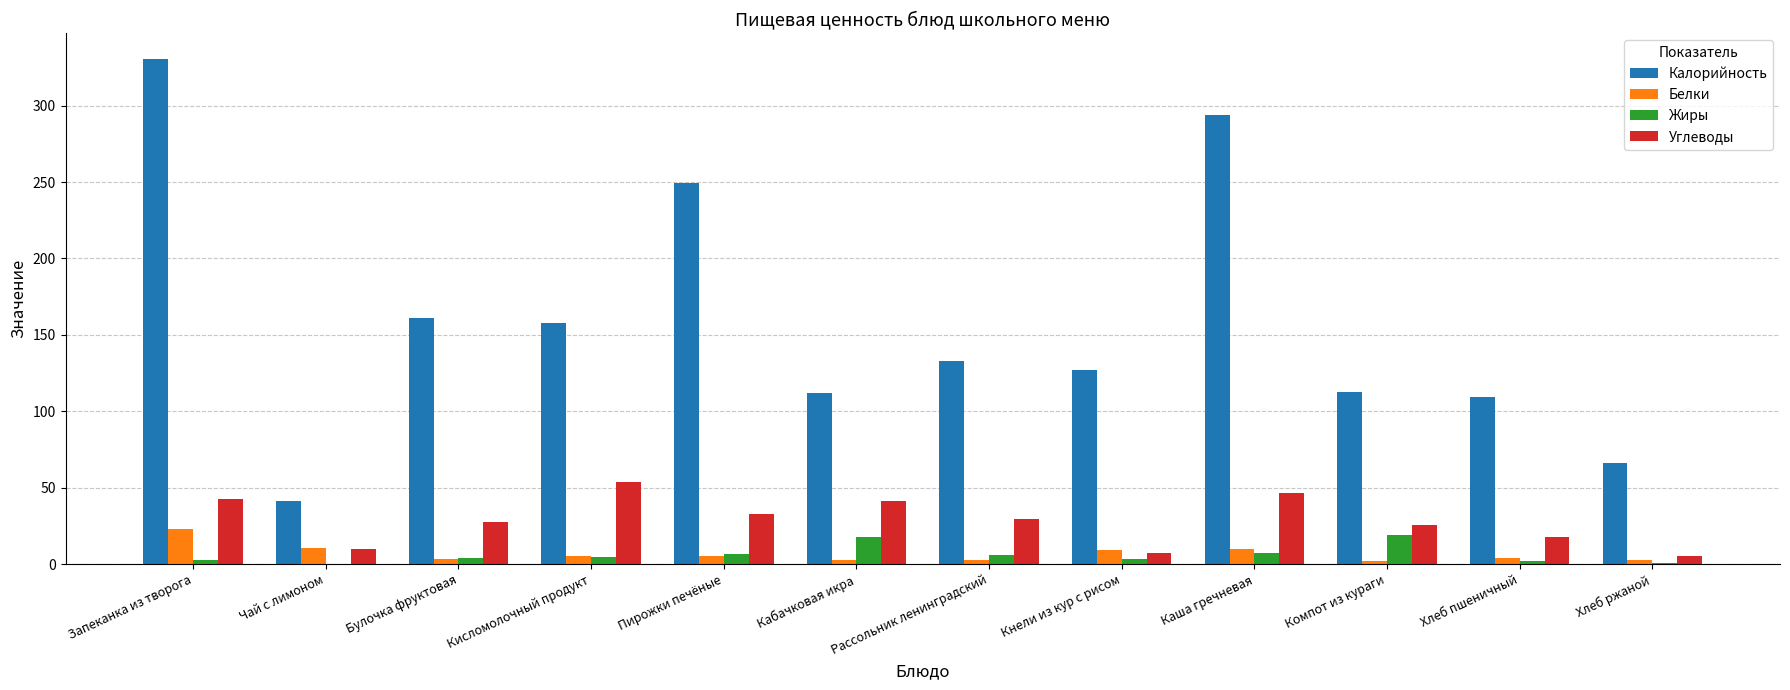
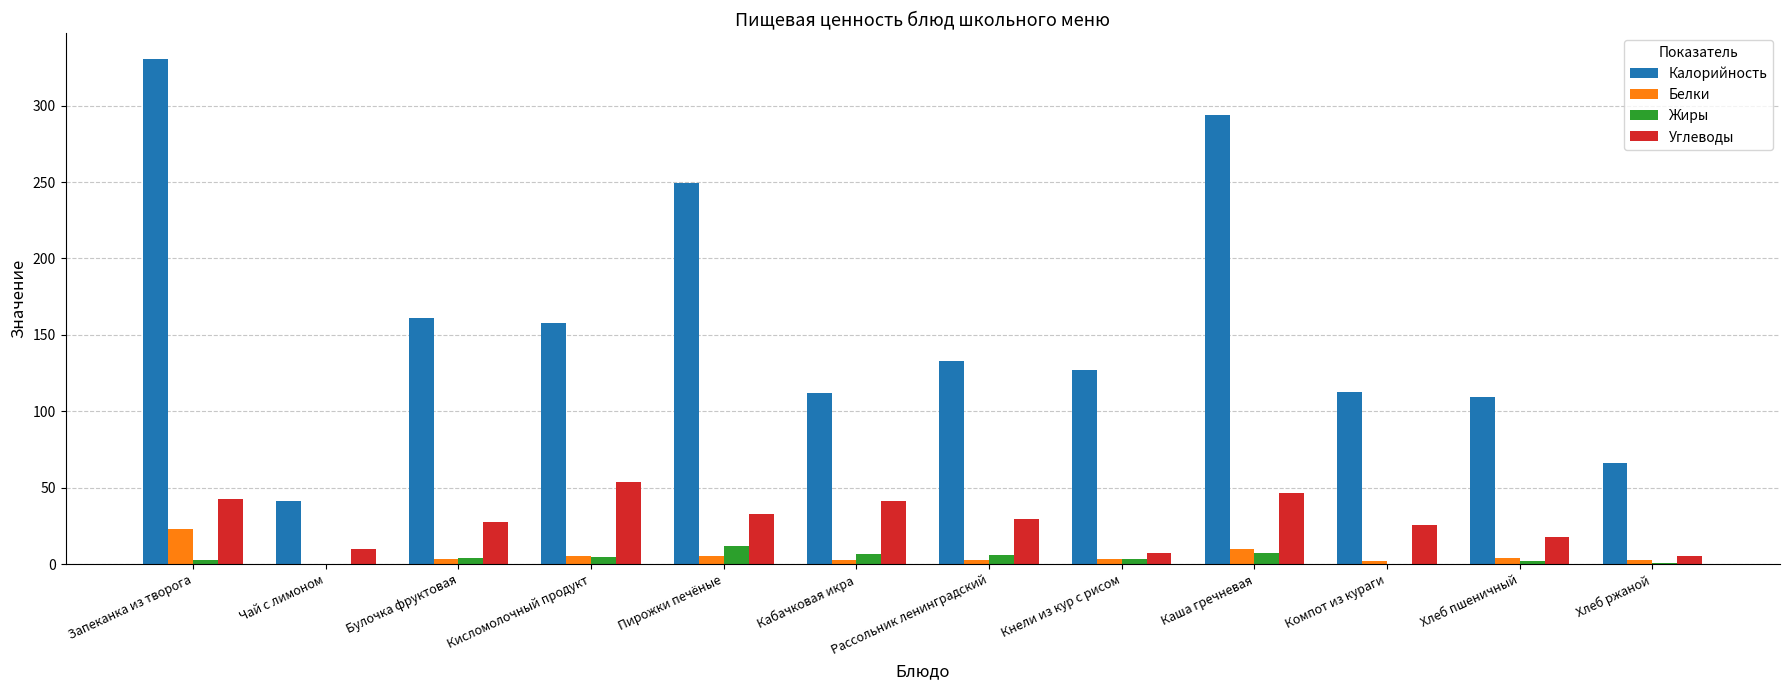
  {
    "Калорийность": {
      "Запеканка из творога": 331,
      "Чай с лимоном": 41,
      "Булочка фруктовая": 161,
      "Кисломолочный продукт": 158,
      "Пирожки печёные": 249,
      "Кабачковая икра": 112,
      "Рассольник ленинградский": 133,
      "Кнели из кур с рисом": 127,
      "Каша гречневая": 294,
      "Компот из кураги": 112,
      "Хлеб пшеничный": 110,
      "Хлеб ржаной": 66
    },
    "Белки": {
      "Запеканка из творога": 23,
-     "Чай с лимоном": 11,
+     "Чай с лимоном": 0,
      "Булочка фруктовая": 4,
      "Кисломолочный продукт": 5,
      "Пирожки печёные": 6,
      "Кабачковая икра": 3,
      "Рассольник ленинградский": 3,
-     "Кнели из кур с рисом": 9,
+     "Кнели из кур с рисом": 3,
      "Каша гречневая": 10,
      "Компот из кураги": 2,
      "Хлеб пшеничный": 4,
      "Хлеб ржаной": 2
    },
    "Жиры": {
      "Запеканка из творога": 3,
      "Чай с лимоном": 0,
      "Булочка фруктовая": 4,
      "Кисломолочный продукт": 5,
-     "Пирожки печёные": 6,
-     "Кабачковая икра": 18,
+     "Пирожки печёные": 12,
+     "Кабачковая икра": 7,
      "Рассольник ленинградский": 6,
      "Кнели из кур с рисом": 3,
      "Каша гречневая": 8,
-     "Компот из кураги": 19,
+     "Компот из кураги": 0,
      "Хлеб пшеничный": 2
    },
    "Углеводы": {
      "Запеканка из творога": 43,
      "Чай с лимоном": 10,
      "Булочка фруктовая": 28,
      "Кисломолочный продукт": 54,
      "Пирожки печёные": 33,
      "Кабачковая икра": 41,
      "Рассольник ленинградский": 30,
      "Кнели из кур с рисом": 7,
      "Каша гречневая": 46,
      "Компот из кураги": 26,
      "Хлеб пшеничный": 17,
      "Хлеб ржаной": 5
    }
  }
